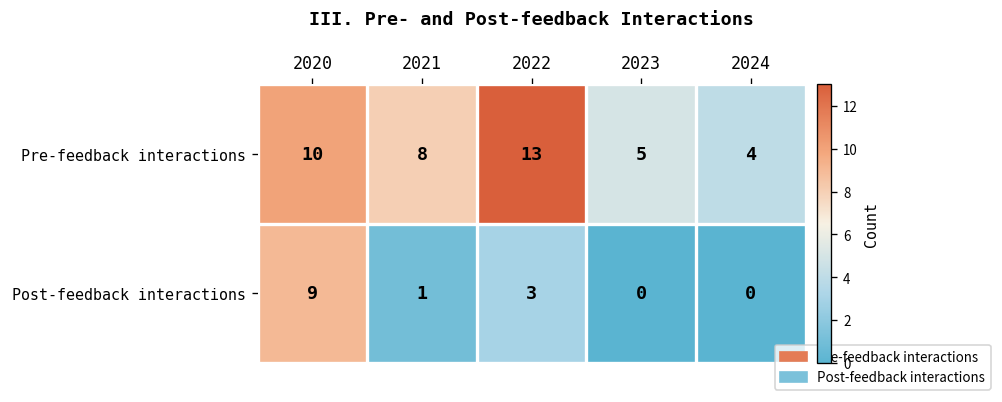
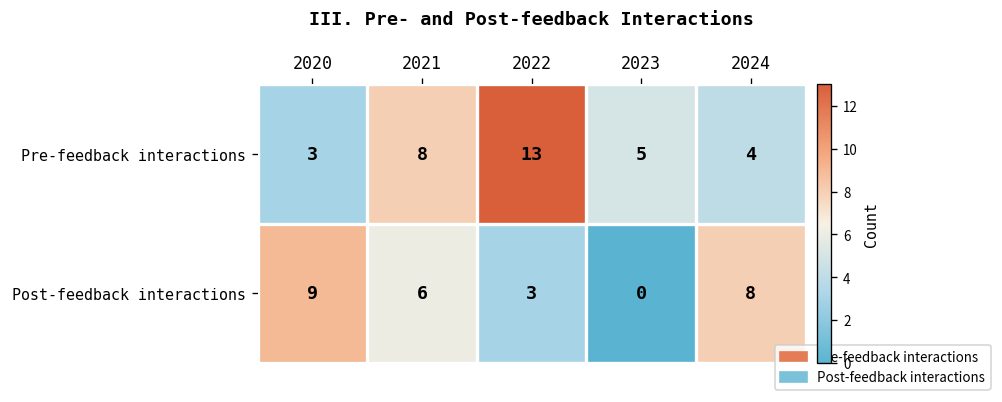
  {
    "Pre-feedback interactions": {
-     "2020": 10,
+     "2020": 3,
      "2021": 8,
      "2022": 13,
      "2023": 5,
      "2024": 4
    },
    "Post-feedback interactions": {
      "2020": 9,
-     "2021": 1,
+     "2021": 6,
      "2022": 3,
      "2023": 0,
-     "2024": 0
+     "2024": 8
    }
  }
